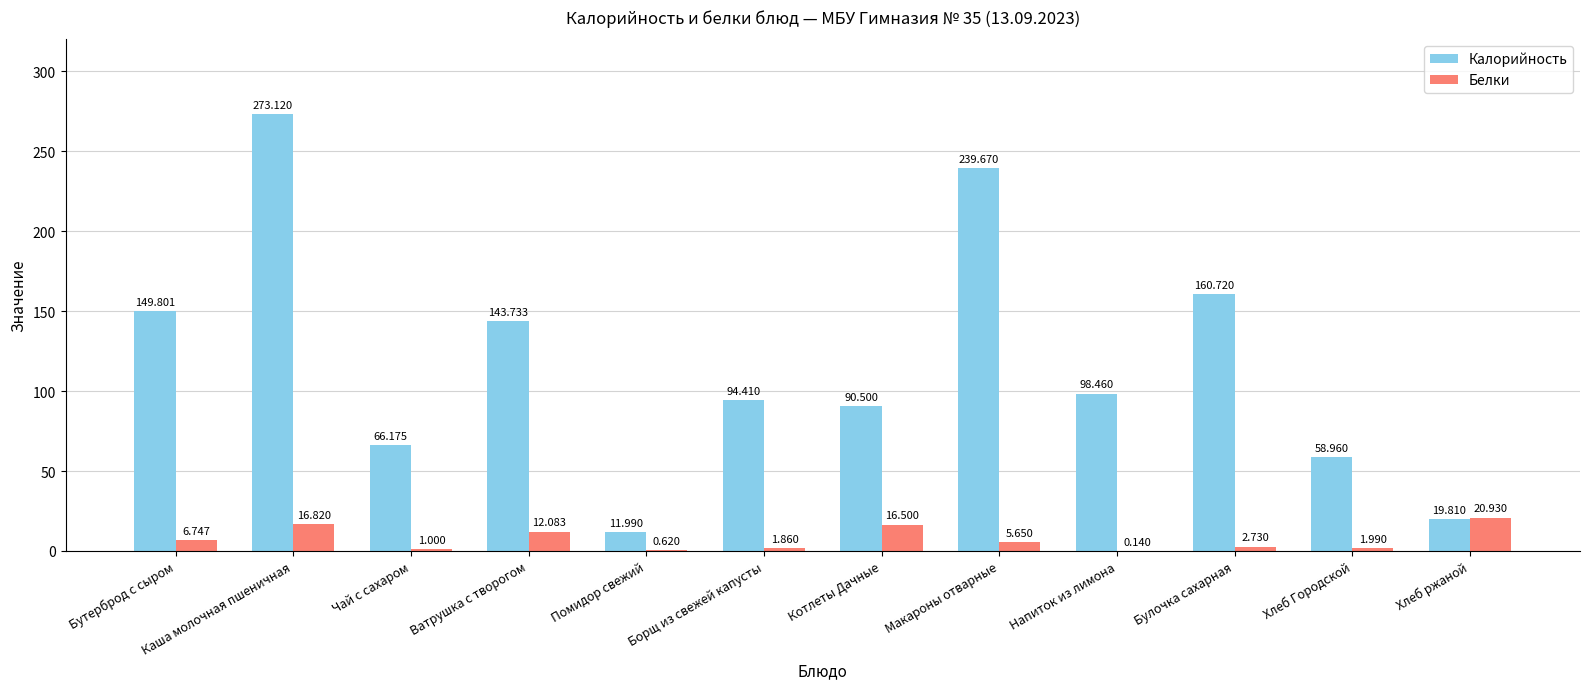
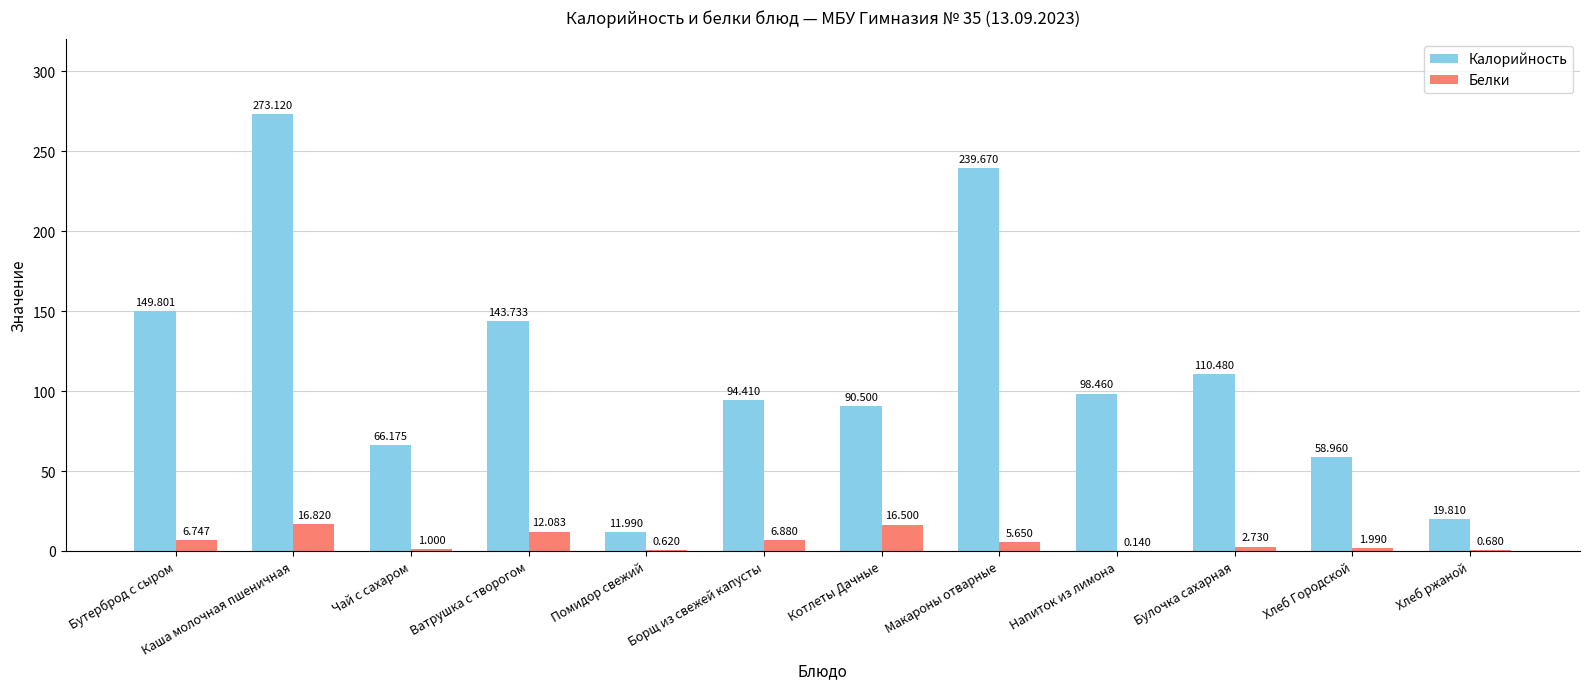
  {
    "Калорийность": {
      "Бутерброд с сыром": 149.801,
      "Каша молочная пшеничная": 273.120,
      "Чай с сахаром": 66.175,
      "Ватрушка с творогом": 143.733,
      "Помидор свежий": 11.990,
      "Борщ из свежей капусты": 94.410,
      "Котлеты Дачные": 90.500,
      "Макароны отварные": 239.670,
      "Напиток из лимона": 98.460,
-     "Булочка сахарная": 160.720,
+     "Булочка сахарная": 110.480,
      "Хлеб Городской": 58.960,
      "Хлеб ржаной": 19.810
    },
    "Белки": {
      "Бутерброд с сыром": 6.747,
      "Каша молочная пшеничная": 16.820,
      "Чай с сахаром": 1.000,
      "Ватрушка с творогом": 12.083,
      "Помидор свежий": 0.620,
-     "Борщ из свежей капусты": 1.860,
+     "Борщ из свежей капусты": 6.880,
      "Котлеты Дачные": 16.500,
      "Макароны отварные": 5.650,
      "Напиток из лимона": 0.140,
      "Булочка сахарная": 2.730,
      "Хлеб Городской": 1.990,
-     "Хлеб ржаной": 20.930
+     "Хлеб ржаной": 0.680
    }
  }
